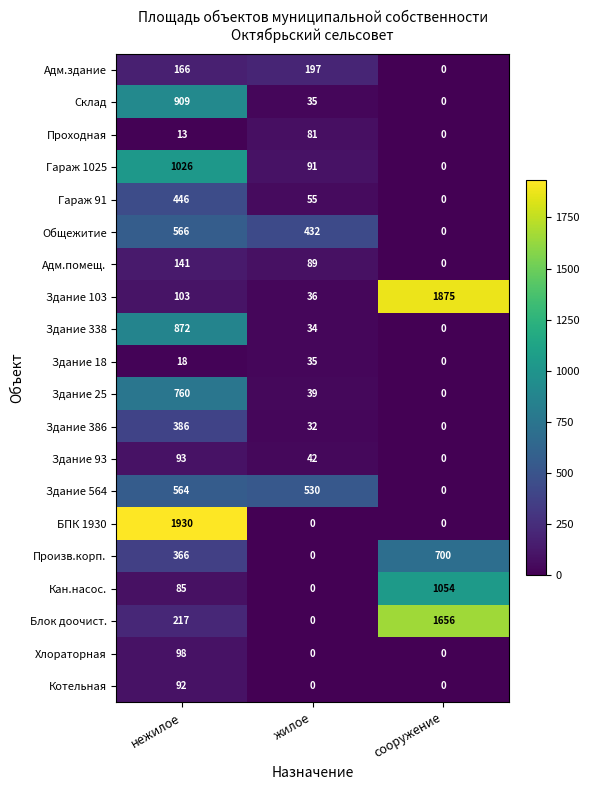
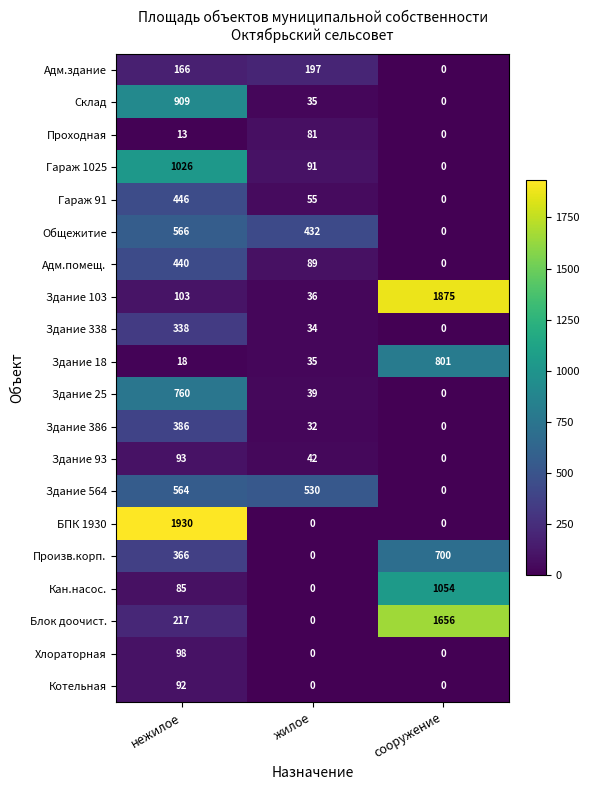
  {
    "Адм.здание": {
      "нежилое": 166,
      "жилое": 197,
      "сооружение": 0
    },
    "Склад": {
      "нежилое": 909,
      "жилое": 35,
      "сооружение": 0
    },
    "Проходная": {
      "нежилое": 13,
      "жилое": 81,
      "сооружение": 0
    },
    "Гараж 1025": {
      "нежилое": 1026,
      "жилое": 91,
      "сооружение": 0
    },
    "Гараж 91": {
      "нежилое": 446,
      "жилое": 55,
      "сооружение": 0
    },
    "Общежитие": {
      "нежилое": 566,
      "жилое": 432,
      "сооружение": 0
    },
    "Адм.помещ.": {
-     "нежилое": 141,
+     "нежилое": 440,
      "жилое": 89,
      "сооружение": 0
    },
    "Здание 103": {
      "нежилое": 103,
      "жилое": 36,
      "сооружение": 1875
    },
    "Здание 338": {
-     "нежилое": 872,
+     "нежилое": 338,
      "жилое": 34,
      "сооружение": 0
    },
    "Здание 18": {
      "нежилое": 18,
      "жилое": 35,
-     "сооружение": 0
+     "сооружение": 801
    },
    "Здание 25": {
      "нежилое": 760,
      "жилое": 39,
      "сооружение": 0
    },
    "Здание 386": {
      "нежилое": 386,
      "жилое": 32,
      "сооружение": 0
    },
    "Здание 93": {
      "нежилое": 93,
      "жилое": 42,
      "сооружение": 0
    },
    "Здание 564": {
      "нежилое": 564,
      "жилое": 530,
      "сооружение": 0
    },
    "БПК 1930": {
      "нежилое": 1930,
      "жилое": 0,
      "сооружение": 0
    },
    "Произв.корп.": {
      "нежилое": 366,
      "жилое": 0,
      "сооружение": 700
    },
    "Кан.насос.": {
      "нежилое": 85,
      "жилое": 0,
      "сооружение": 1054
    },
    "Блок доочист.": {
      "нежилое": 217,
      "жилое": 0,
      "сооружение": 1656
    },
    "Хлораторная": {
      "нежилое": 98,
      "жилое": 0,
      "сооружение": 0
    },
    "Котельная": {
      "нежилое": 92,
      "жилое": 0,
      "сооружение": 0
    }
  }
